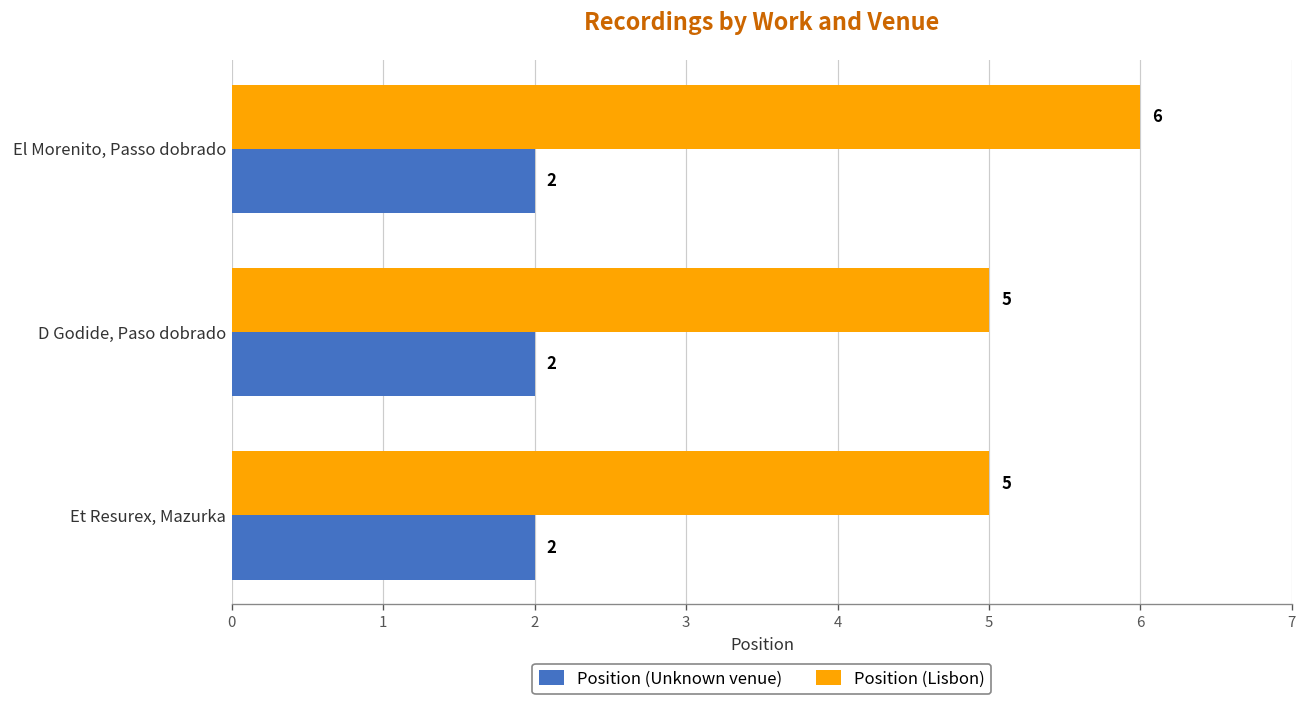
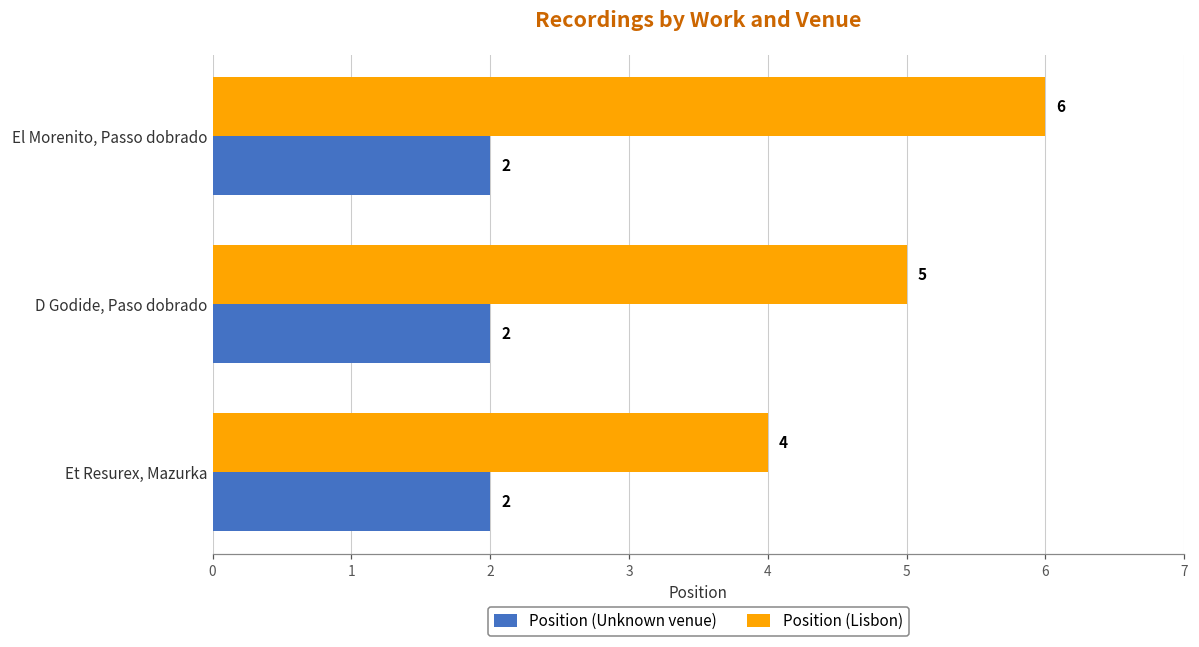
  {
    "Position (Unknown venue)": {
      "El Morenito, Passo dobrado": 2,
      "D Godide, Paso dobrado": 2,
      "Et Resurex, Mazurka": 2
    },
    "Position (Lisbon)": {
      "El Morenito, Passo dobrado": 6,
      "D Godide, Paso dobrado": 5,
-     "Et Resurex, Mazurka": 5
+     "Et Resurex, Mazurka": 4
    }
  }
